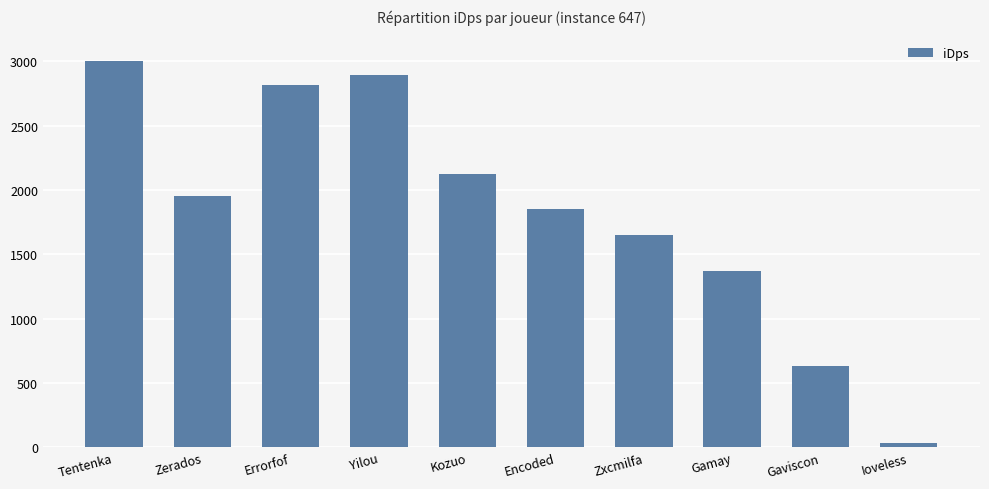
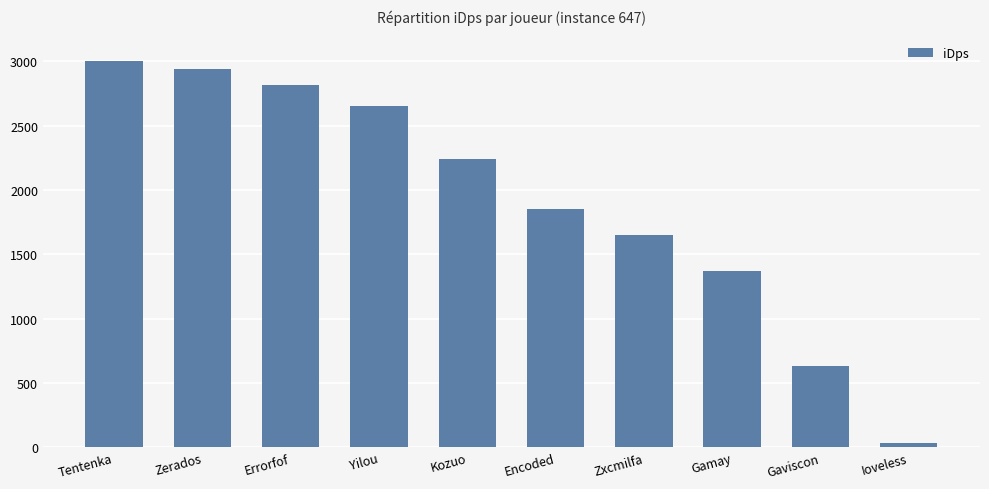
  {
    "Tentenka": 3000,
-   "Zerados": 1950,
+   "Zerados": 2940,
    "Errorfof": 2820,
-   "Yilou": 2890,
-   "Kozuo": 2120,
+   "Yilou": 2650,
+   "Kozuo": 2240,
    "Encoded": 1850,
    "Zxcmilfa": 1650,
    "Gamay": 1370,
    "Gaviscon": 630,
    "Ioveless": 40
  }
